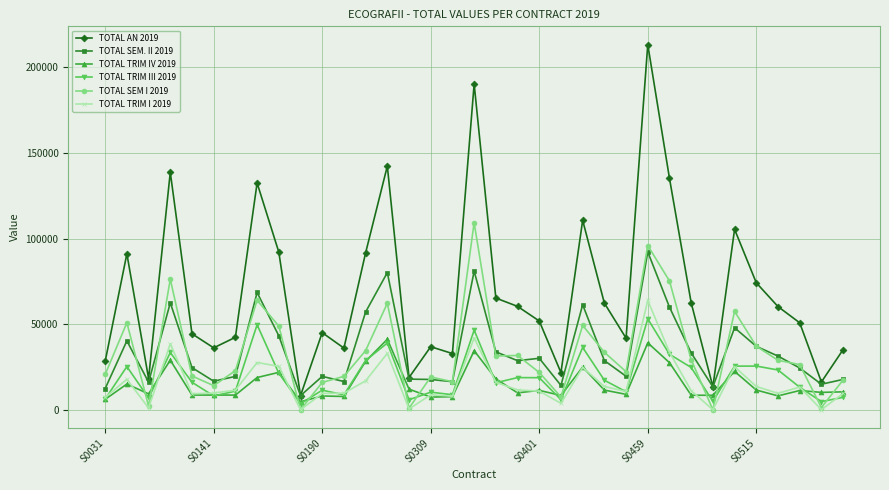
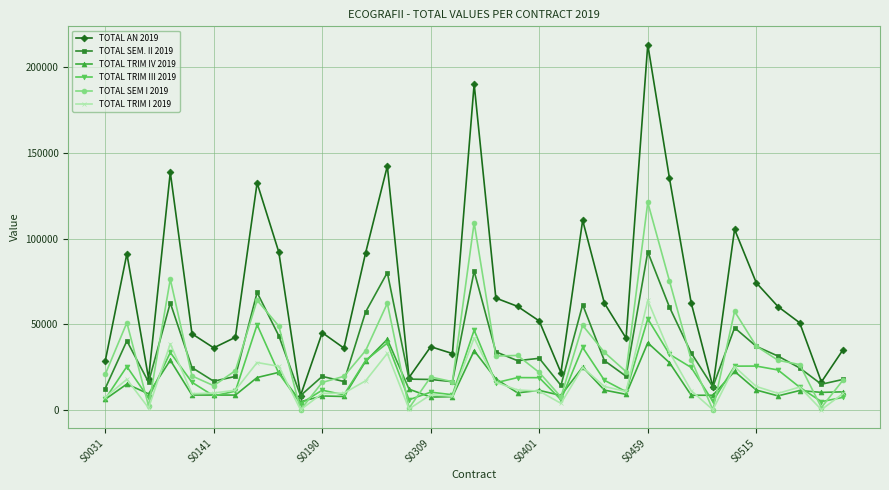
  {
    "TOTAL SEM I 2019": {
      "S0031": 21000,
      "S0141": 14000,
      "S0190": 16000,
      "S0401": 22000,
-     "S0459": 96000
+     "S0459": 121000
    },
    "TOTAL TRIM I 2019": {
      "S0190": 10000,
      "S0459": 64000,
      "S0515": 14000
    }
  }
